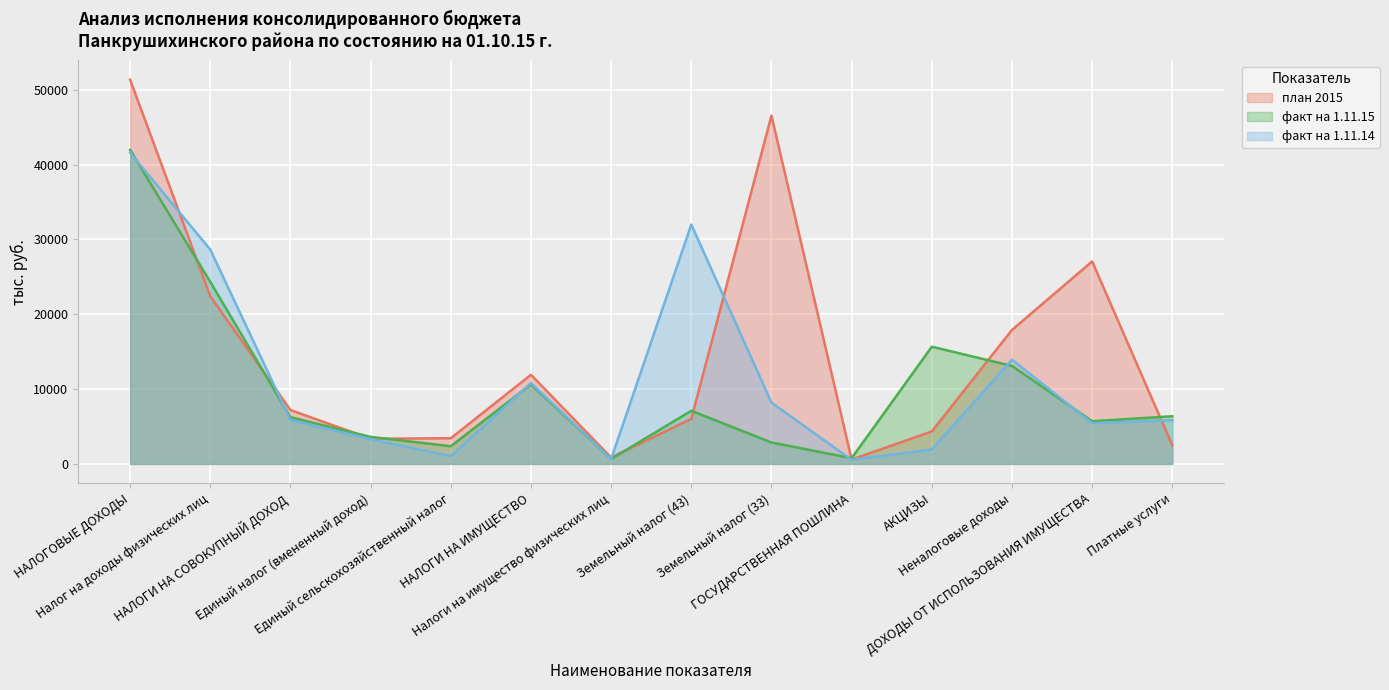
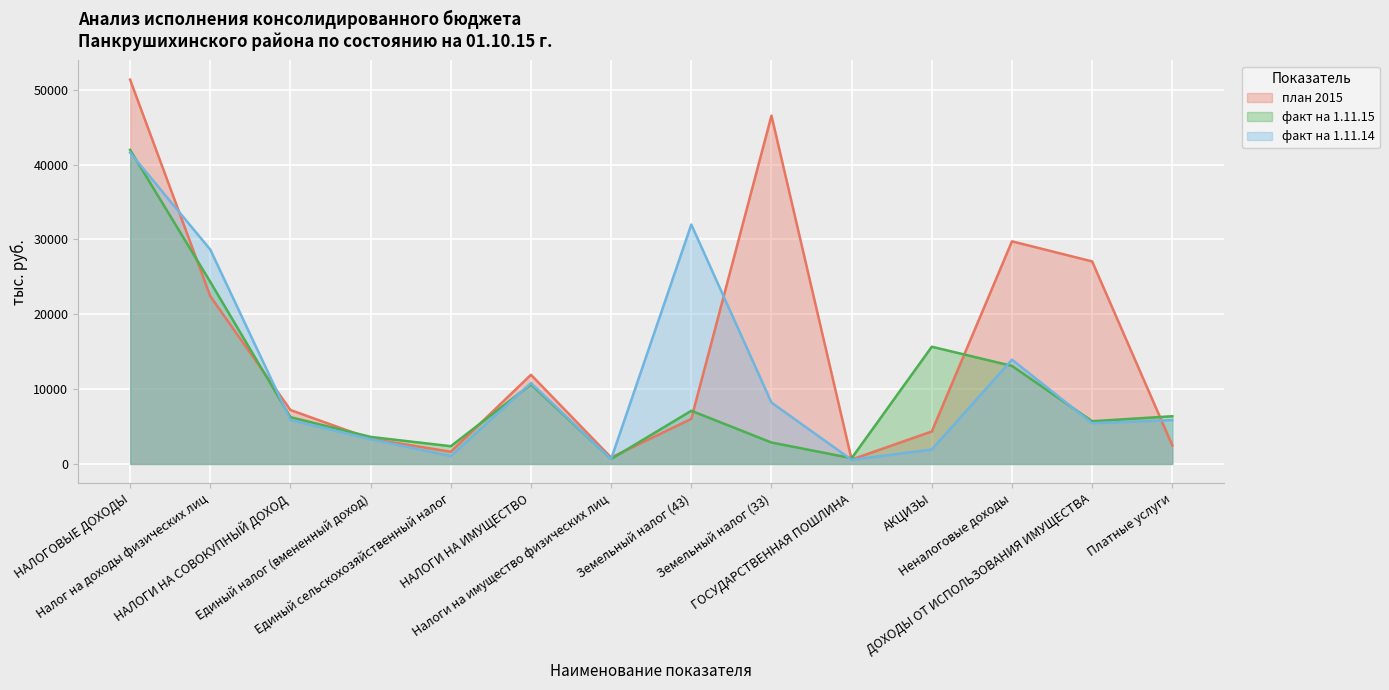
  {
    "план 2015": {
      "НАЛОГОВЫЕ ДОХОДЫ": 51000,
      "Налог на доходы физических лиц": 22000,
      "НАЛОГИ НА СОВОКУПНЫЙ ДОХОД": 7000,
-     "Единый сельскохозяйственный налог": 3000,
+     "Единый сельскохозяйственный налог": 2000,
      "НАЛОГИ НА ИМУЩЕСТВО": 12000,
      "Земельный налог (43)": 6000,
      "Земельный налог (33)": 47000,
      "АКЦИЗЫ": 4000,
-     "Неналоговые доходы": 18000,
+     "Неналоговые доходы": 30000,
      "ДОХОДЫ ОТ ИСПОЛЬЗОВАНИЯ ИМУЩЕСТВА": 27000,
      "Платные услуги": 2000
    },
    "факт на 1.11.15": {
      "НАЛОГОВЫЕ ДОХОДЫ": 42000,
      "Налог на доходы физических лиц": 24000,
      "НАЛОГИ НА СОВОКУПНЫЙ ДОХОД": 6000,
      "Единый сельскохозяйственный налог": 2000,
      "Земельный налог (43)": 7000,
      "Земельный налог (33)": 3000,
      "АКЦИЗЫ": 16000,
      "Неналоговые доходы": 13000,
      "Платные услуги": 6000
    },
    "факт на 1.11.14": {
      "НАЛОГОВЫЕ ДОХОДЫ": 42000,
      "Налог на доходы физических лиц": 29000,
      "НАЛОГИ НА СОВОКУПНЫЙ ДОХОД": 6000,
      "Единый сельскохозяйственный налог": 1000,
      "Земельный налог (43)": 32000,
      "Земельный налог (33)": 8000,
      "АКЦИЗЫ": 2000,
      "Неналоговые доходы": 14000,
      "Платные услуги": 6000
    }
  }
